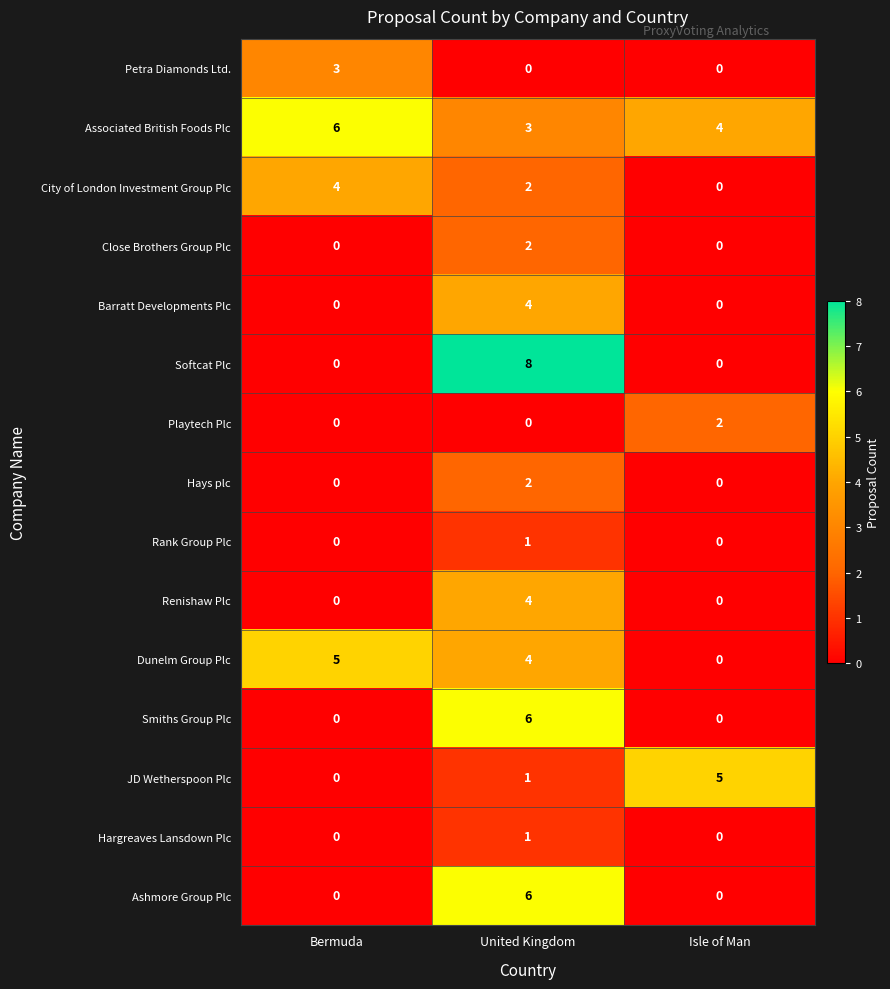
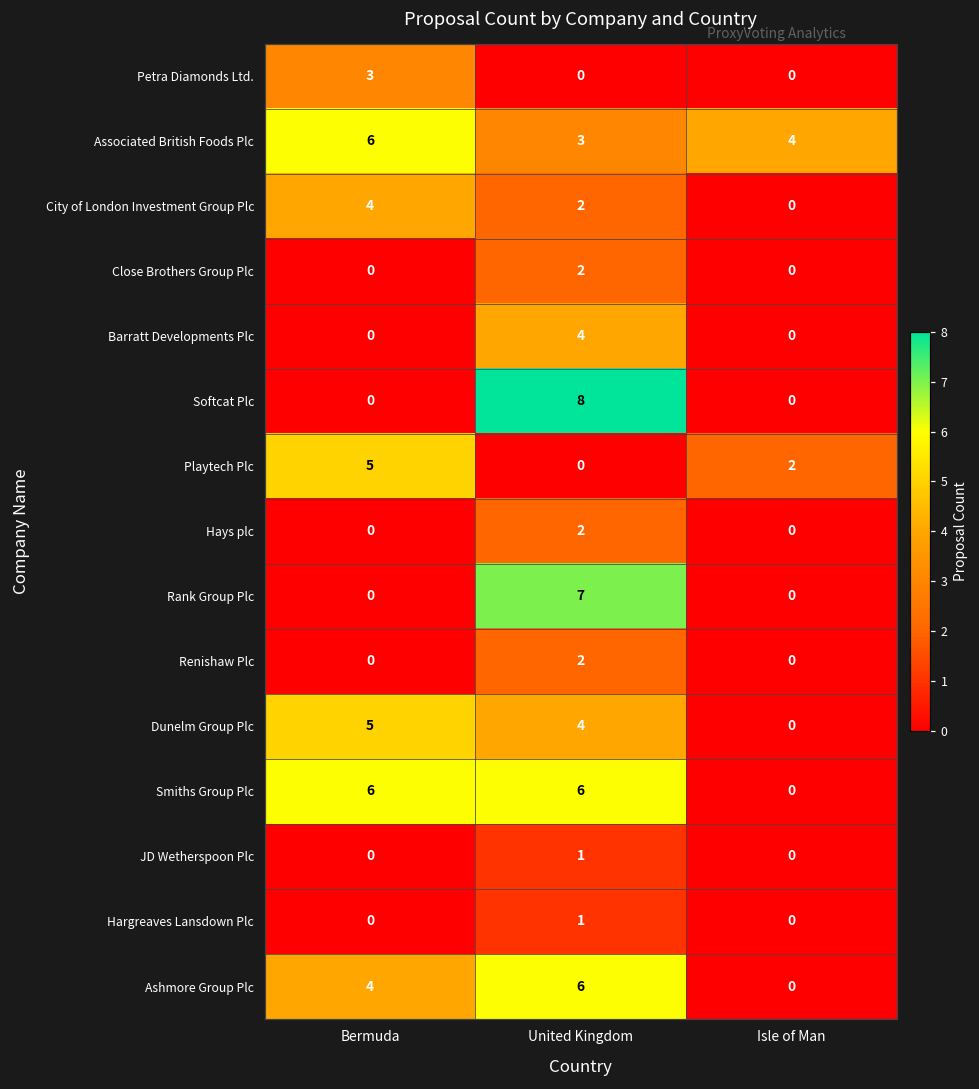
  {
    "Petra Diamonds Ltd.": {
      "Bermuda": 3,
      "United Kingdom": 0,
      "Isle of Man": 0
    },
    "Associated British Foods Plc": {
      "Bermuda": 6,
      "United Kingdom": 3,
      "Isle of Man": 4
    },
    "City of London Investment Group Plc": {
      "Bermuda": 4,
      "United Kingdom": 2,
      "Isle of Man": 0
    },
    "Close Brothers Group Plc": {
      "Bermuda": 0,
      "United Kingdom": 2,
      "Isle of Man": 0
    },
    "Barratt Developments Plc": {
      "Bermuda": 0,
      "United Kingdom": 4,
      "Isle of Man": 0
    },
    "Softcat Plc": {
      "Bermuda": 0,
      "United Kingdom": 8,
      "Isle of Man": 0
    },
    "Playtech Plc": {
-     "Bermuda": 0,
+     "Bermuda": 5,
      "United Kingdom": 0,
      "Isle of Man": 2
    },
    "Hays plc": {
      "Bermuda": 0,
      "United Kingdom": 2,
      "Isle of Man": 0
    },
    "Rank Group Plc": {
      "Bermuda": 0,
-     "United Kingdom": 1,
+     "United Kingdom": 7,
      "Isle of Man": 0
    },
    "Renishaw Plc": {
      "Bermuda": 0,
-     "United Kingdom": 4,
+     "United Kingdom": 2,
      "Isle of Man": 0
    },
    "Dunelm Group Plc": {
      "Bermuda": 5,
      "United Kingdom": 4,
      "Isle of Man": 0
    },
    "Smiths Group Plc": {
-     "Bermuda": 0,
+     "Bermuda": 6,
      "United Kingdom": 6,
      "Isle of Man": 0
    },
    "JD Wetherspoon Plc": {
      "Bermuda": 0,
      "United Kingdom": 1,
-     "Isle of Man": 5
+     "Isle of Man": 0
    },
    "Hargreaves Lansdown Plc": {
      "Bermuda": 0,
      "United Kingdom": 1,
      "Isle of Man": 0
    },
    "Ashmore Group Plc": {
-     "Bermuda": 0,
+     "Bermuda": 4,
      "United Kingdom": 6,
      "Isle of Man": 0
    }
  }
